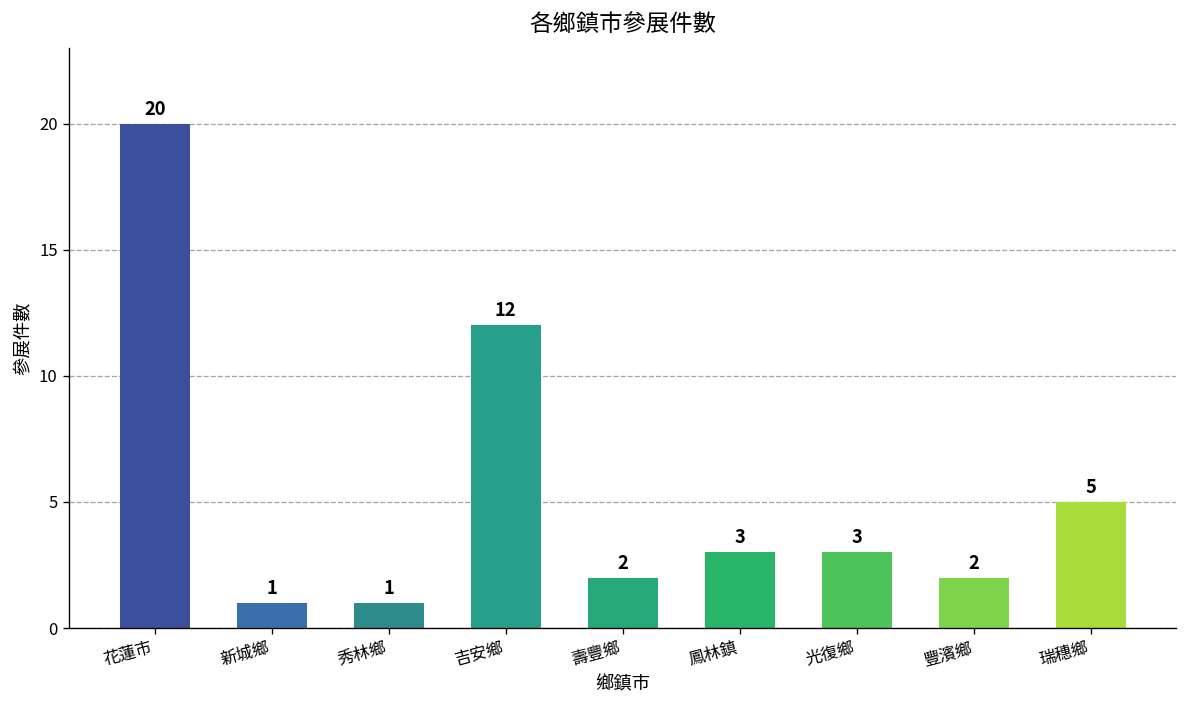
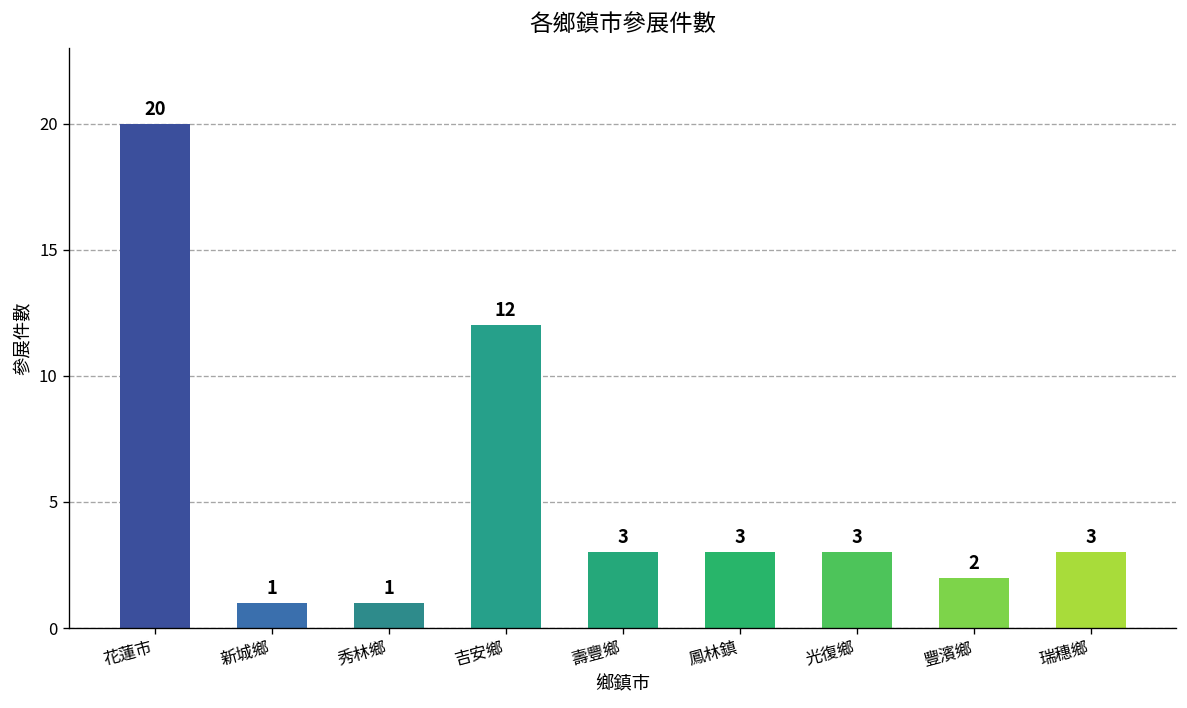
  {
    "花蓮市": 20,
    "新城鄉": 1,
    "秀林鄉": 1,
    "吉安鄉": 12,
-   "壽豐鄉": 2,
+   "壽豐鄉": 3,
    "鳳林鎮": 3,
    "光復鄉": 3,
    "豐濱鄉": 2,
-   "瑞穗鄉": 5
+   "瑞穗鄉": 3
  }
